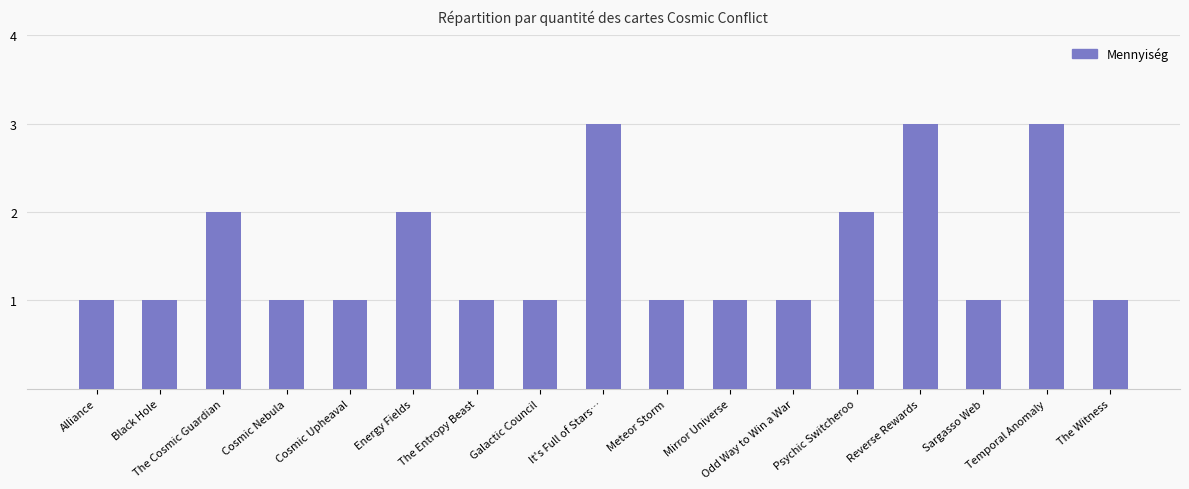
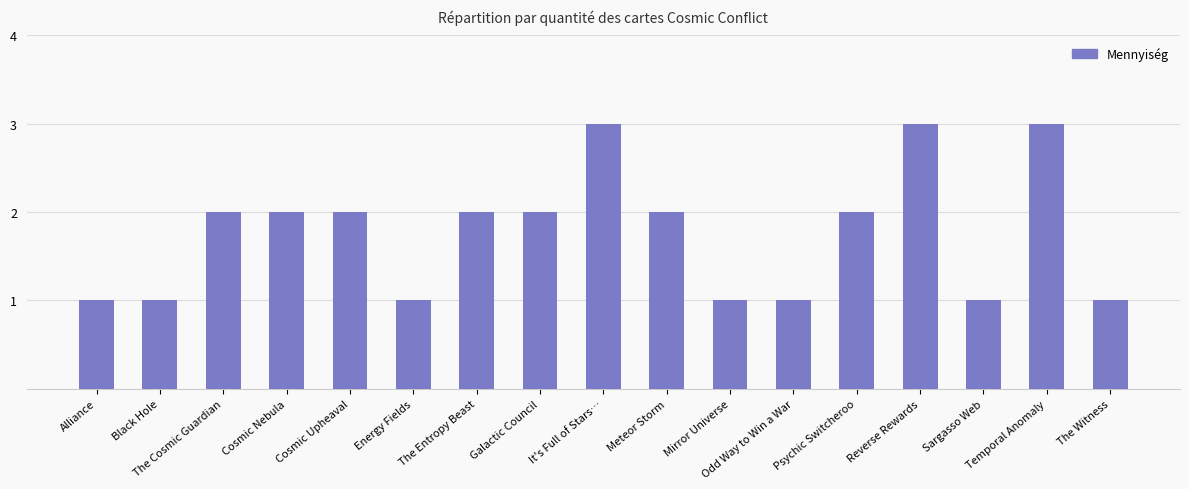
  {
    "Alliance": 1,
    "Black Hole": 1,
    "The Cosmic Guardian": 2,
-   "Cosmic Nebula": 1,
-   "Cosmic Upheaval": 1,
-   "Energy Fields": 2,
-   "The Entropy Beast": 1,
-   "Galactic Council": 1,
+   "Cosmic Nebula": 2,
+   "Cosmic Upheaval": 2,
+   "Energy Fields": 1,
+   "The Entropy Beast": 2,
+   "Galactic Council": 2,
    "It's Full of Stars…": 3,
-   "Meteor Storm": 1,
+   "Meteor Storm": 2,
    "Mirror Universe": 1,
    "Odd Way to Win a War": 1,
    "Psychic Switcheroo": 2,
    "Reverse Rewards": 3,
    "Sargasso Web": 1,
    "Temporal Anomaly": 3,
    "The Witness": 1
  }
